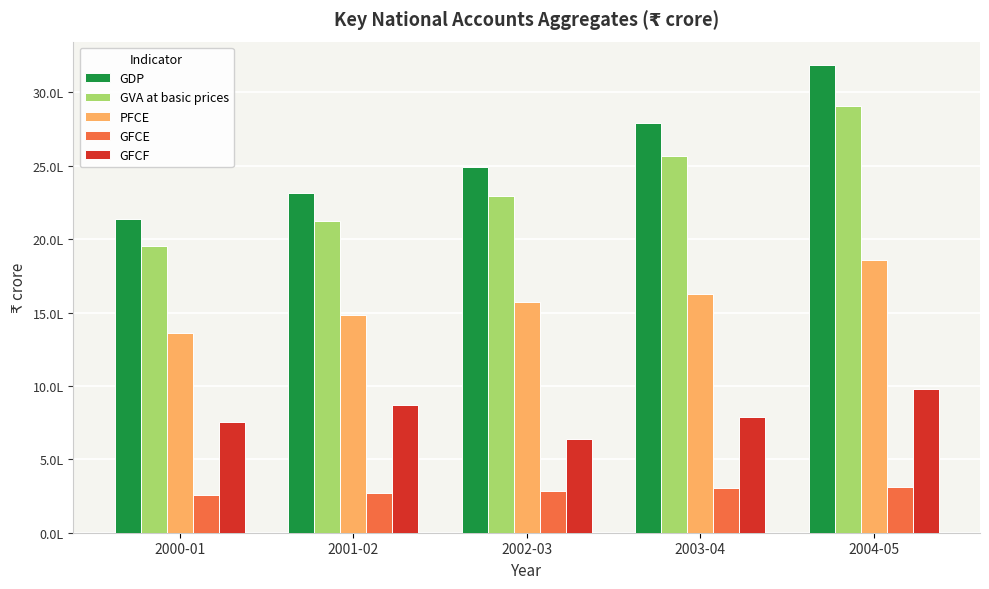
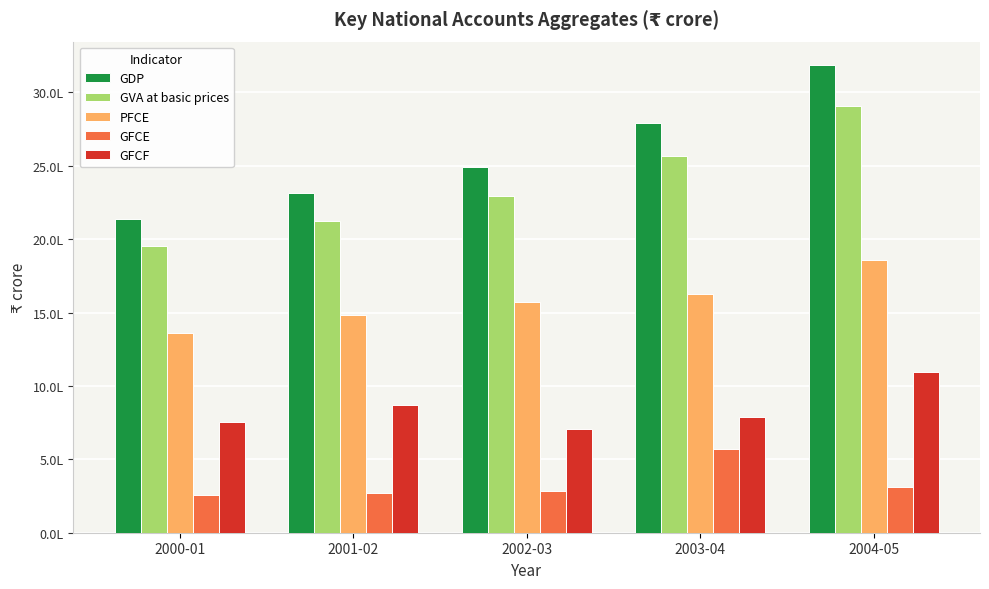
  {
    "GDP": {
      "2000-01": "21.4L",
      "2001-02": "23.2L",
      "2002-03": "24.9L",
      "2003-04": "27.9L",
      "2004-05": "31.9L"
    },
    "GVA at basic prices": {
      "2000-01": "19.6L",
      "2001-02": "21.3L",
      "2002-03": "22.9L",
      "2003-04": "25.7L",
      "2004-05": "29.0L"
    },
    "PFCE": {
      "2000-01": "13.6L",
      "2001-02": "14.9L",
      "2002-03": "15.7L",
      "2003-04": "16.3L",
      "2004-05": "18.6L"
    },
    "GFCE": {
      "2000-01": "2.6L",
      "2001-02": "2.7L",
      "2002-03": "2.8L",
-     "2003-04": "3.0L",
+     "2003-04": "5.7L",
      "2004-05": "3.1L"
    },
    "GFCF": {
      "2000-01": "7.5L",
      "2001-02": "8.7L",
-     "2002-03": "6.4L",
+     "2002-03": "7.1L",
      "2003-04": "7.9L",
-     "2004-05": "9.8L"
+     "2004-05": "11.0L"
    }
  }
